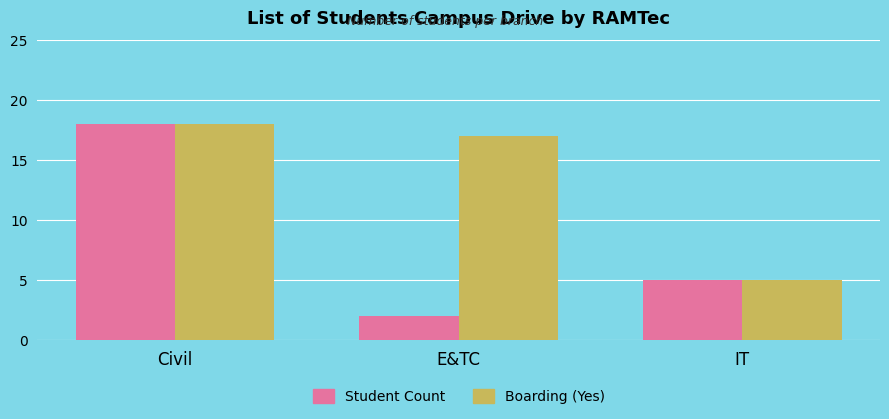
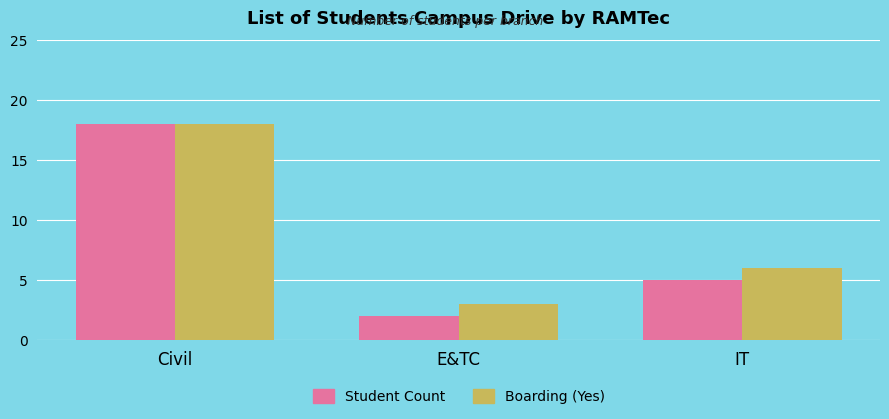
  {
    "Student Count": {
      "Civil": 18,
      "E&TC": 2,
      "IT": 5
    },
    "Boarding (Yes)": {
      "Civil": 18,
-     "E&TC": 17,
-     "IT": 5
+     "E&TC": 3,
+     "IT": 6
    }
  }
